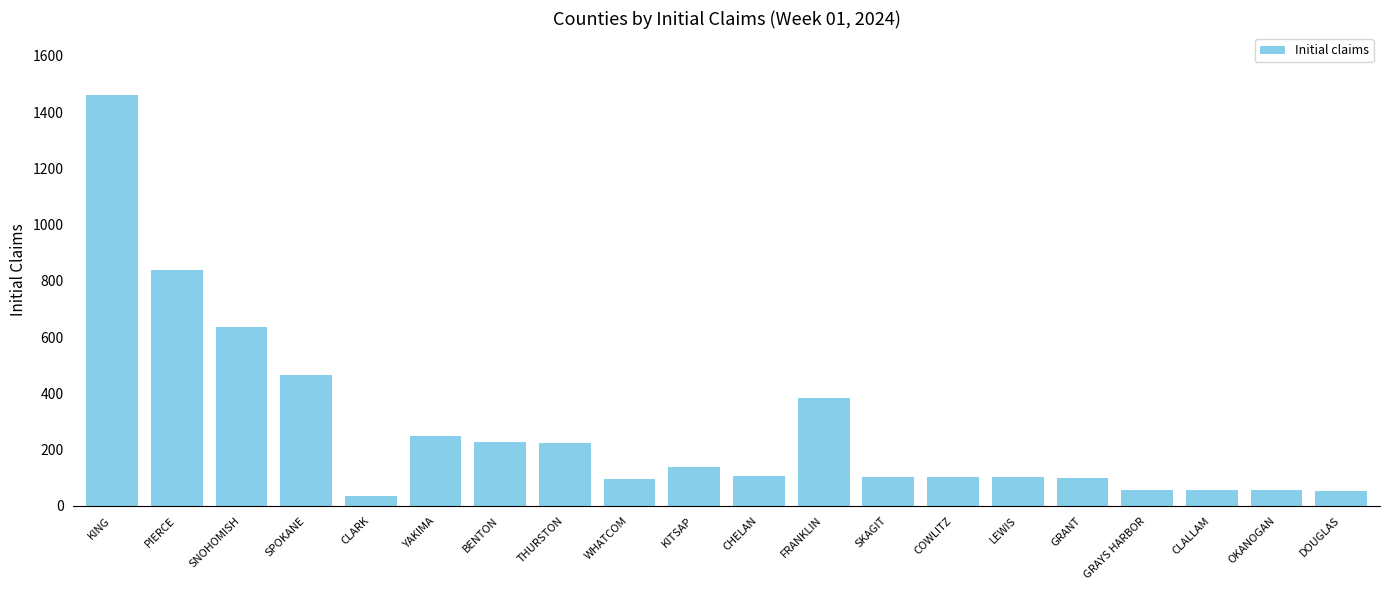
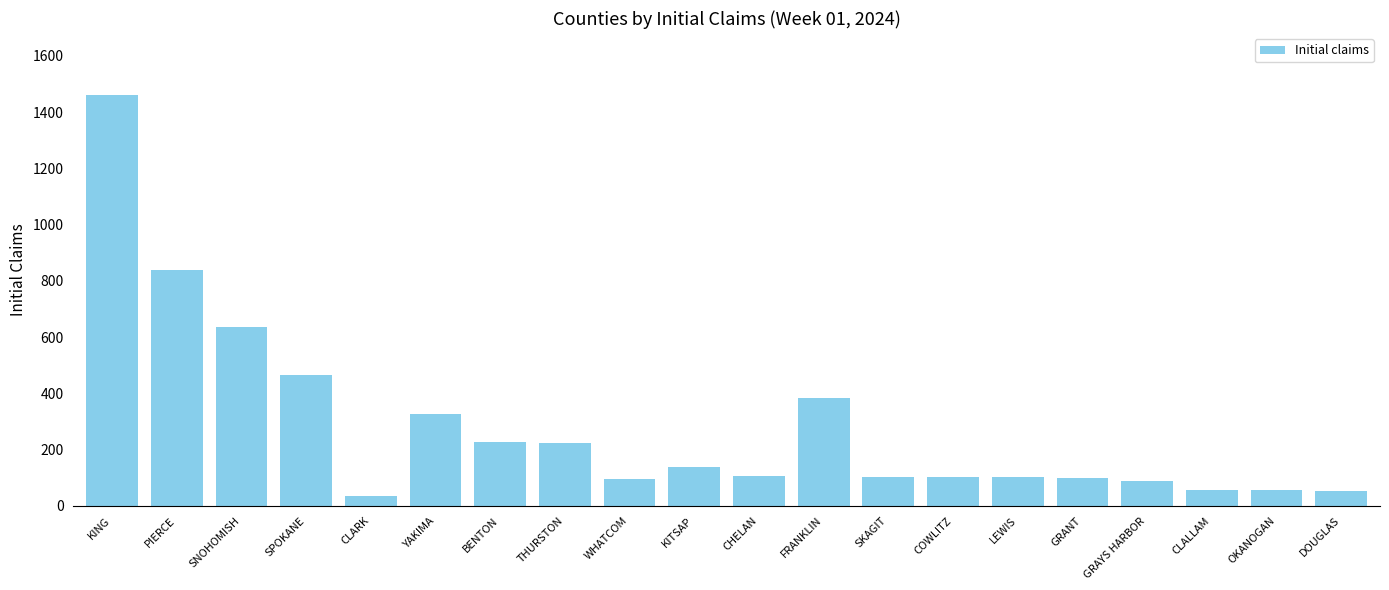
  {
    "KING": 1460,
    "PIERCE": 840,
    "SNOHOMISH": 640,
    "SPOKANE": 470,
    "CLARK": 30,
-   "YAKIMA": 250,
+   "YAKIMA": 330,
    "BENTON": 230,
    "THURSTON": 220,
    "WHATCOM": 90,
    "KITSAP": 140,
    "CHELAN": 110,
    "FRANKLIN": 380,
    "SKAGIT": 100,
    "COWLITZ": 100,
    "LEWIS": 100,
    "GRANT": 100,
-   "GRAYS HARBOR": 60,
+   "GRAYS HARBOR": 90,
    "CLALLAM": 60,
    "OKANOGAN": 60,
    "DOUGLAS": 50
  }
